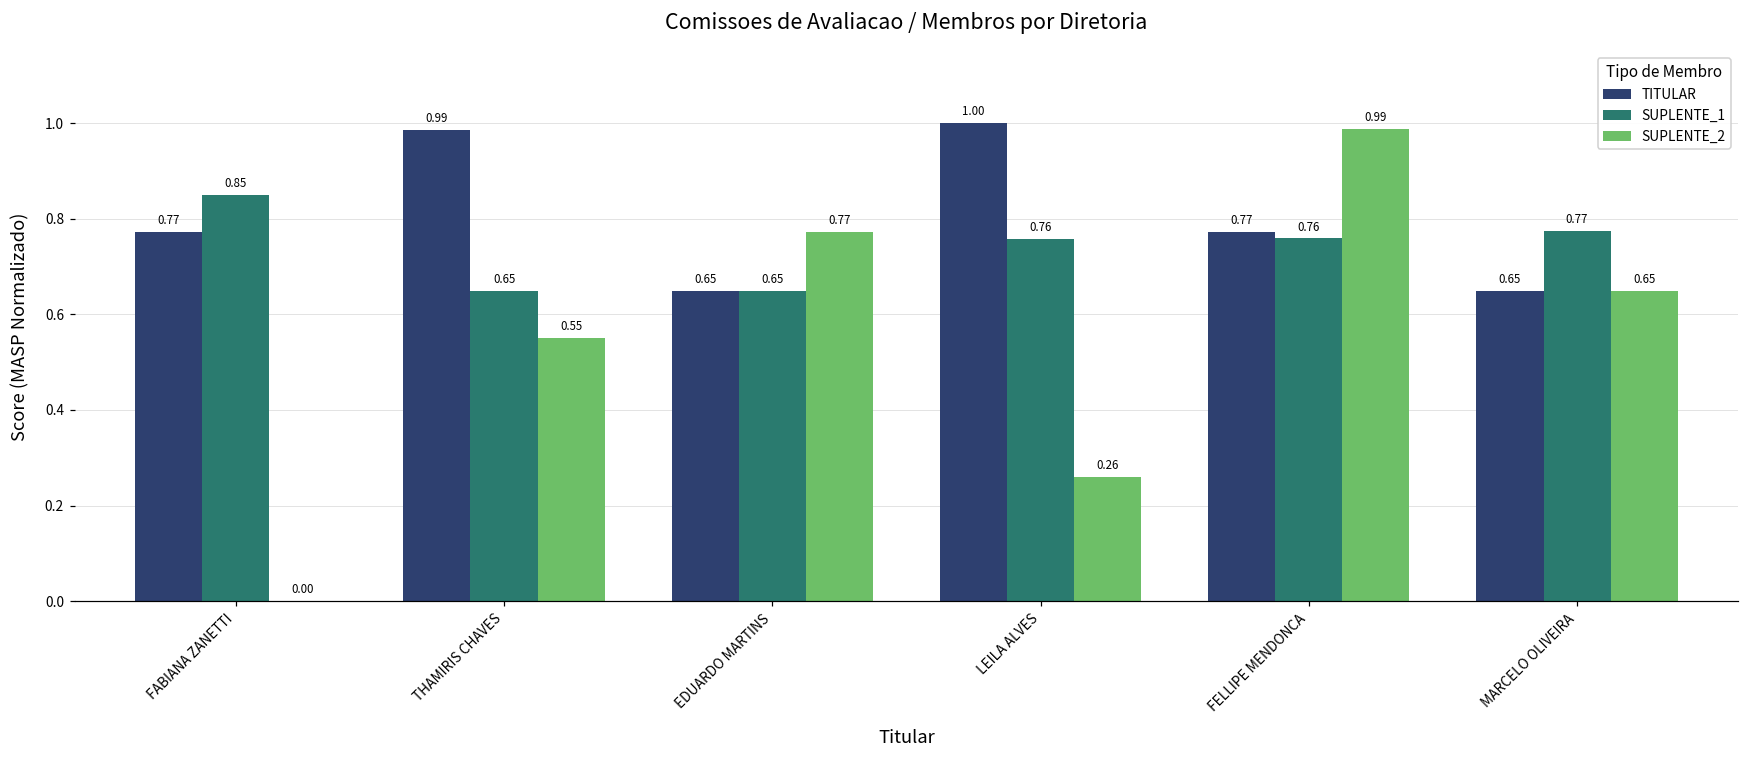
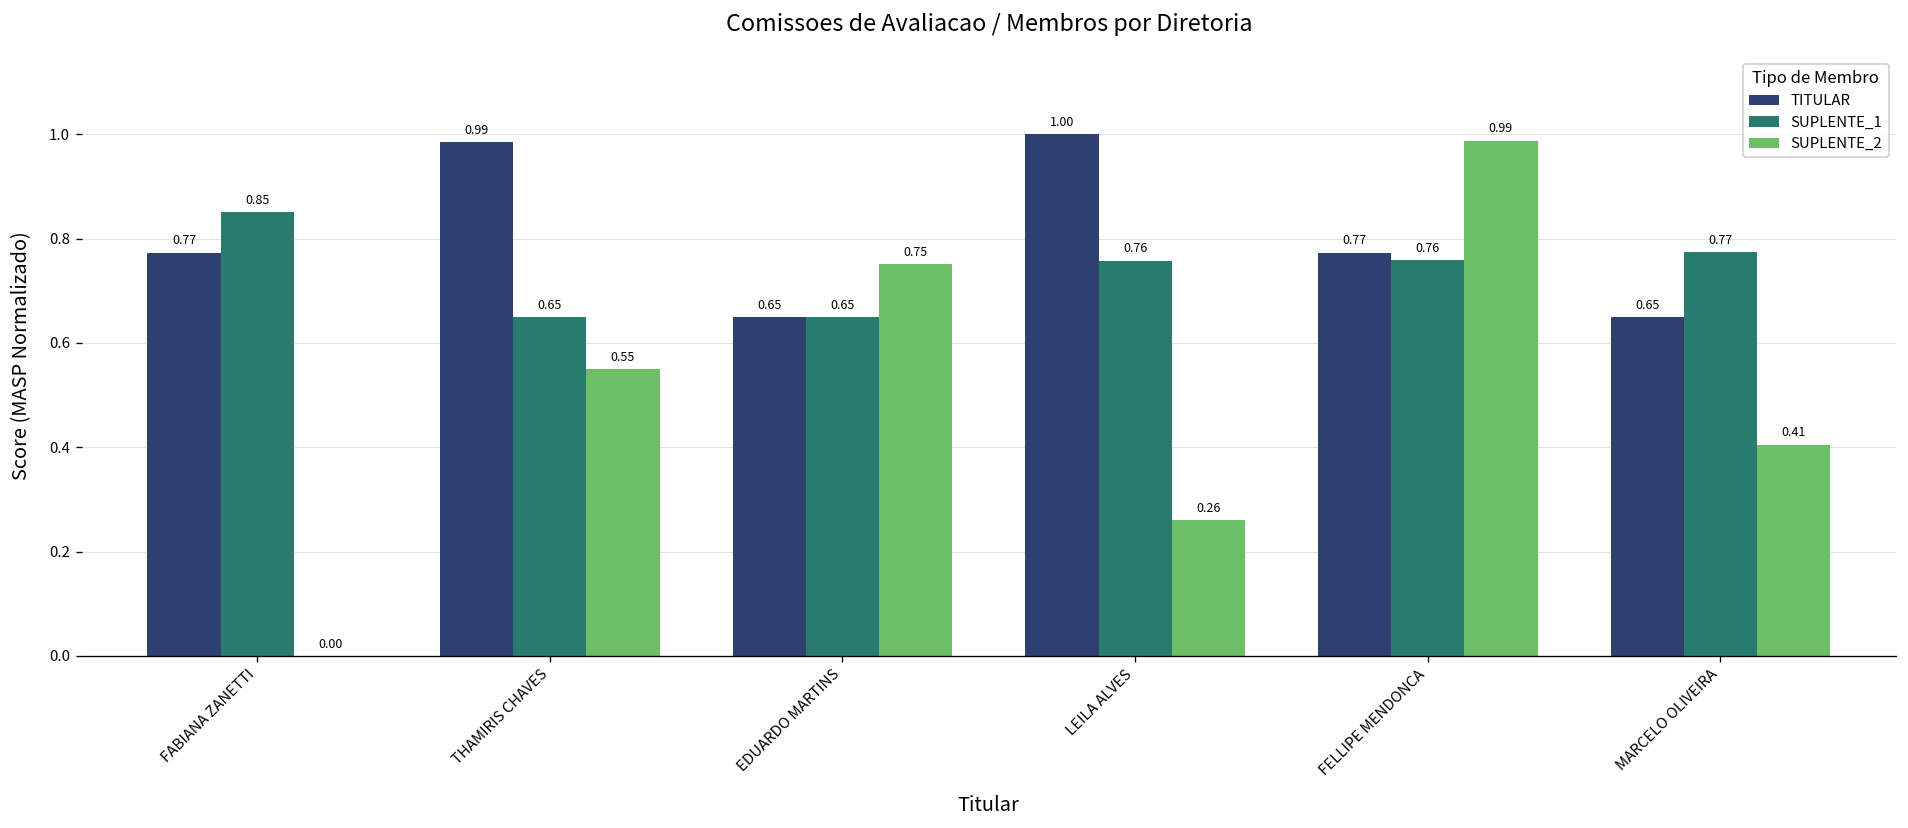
  {
    "SUPLENTE_2": {
      "FABIANA ZANETTI": 0.00,
      "THAMIRIS CHAVES": 0.55,
-     "EDUARDO MARTINS": 0.77,
+     "EDUARDO MARTINS": 0.75,
      "LEILA ALVES": 0.26,
      "FELLIPE MENDONCA": 0.99,
-     "MARCELO OLIVEIRA": 0.65
+     "MARCELO OLIVEIRA": 0.41
    }
  }
